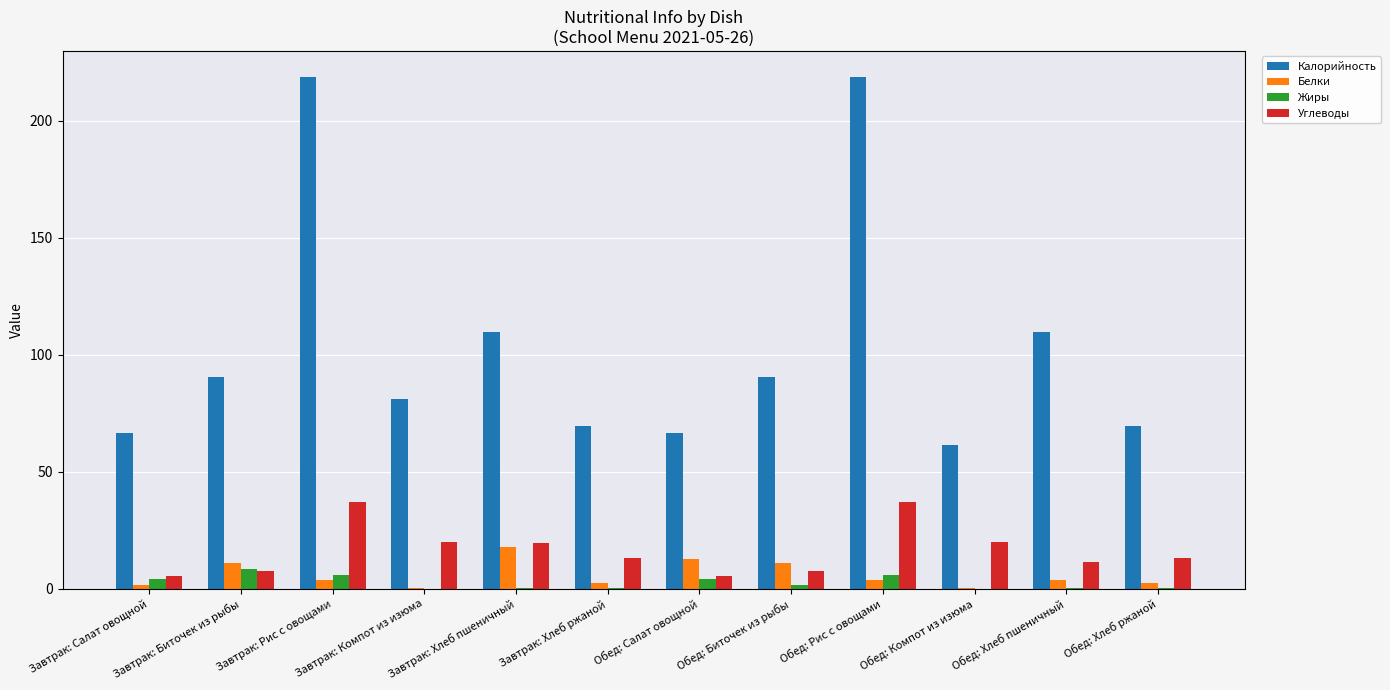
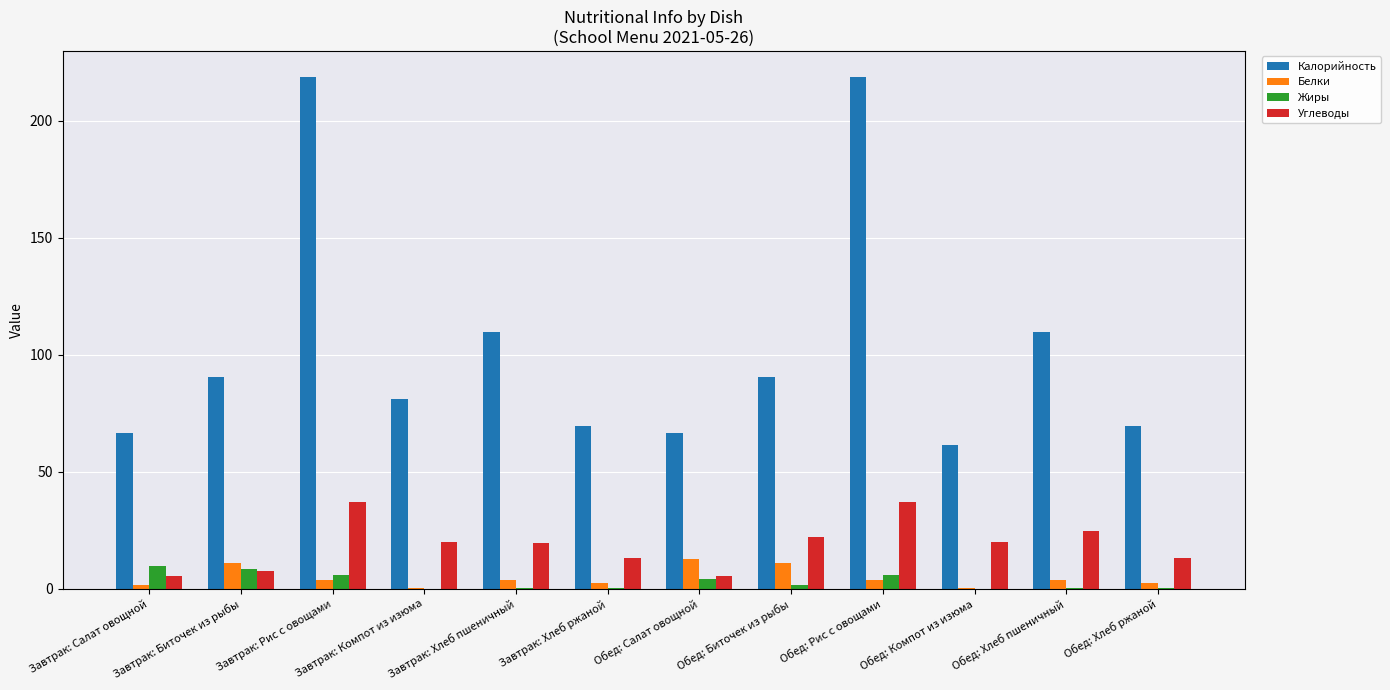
  {
    "Калорийность": {
      "Завтрак: Салат овощной": 67,
      "Завтрак: Биточек из рыбы": 90,
      "Завтрак: Рис с овощами": 219,
      "Завтрак: Компот из изюма": 81,
      "Завтрак: Хлеб пшеничный": 110,
      "Завтрак: Хлеб ржаной": 70,
      "Обед: Салат овощной": 67,
      "Обед: Биточек из рыбы": 90,
      "Обед: Рис с овощами": 219,
      "Обед: Компот из изюма": 61,
      "Обед: Хлеб пшеничный": 110,
      "Обед: Хлеб ржаной": 70
    },
    "Белки": {
      "Завтрак: Салат овощной": 2,
      "Завтрак: Биточек из рыбы": 11,
      "Завтрак: Рис с овощами": 4,
-     "Завтрак: Хлеб пшеничный": 18,
+     "Завтрак: Хлеб пшеничный": 4,
      "Завтрак: Хлеб ржаной": 3,
      "Обед: Салат овощной": 13,
      "Обед: Биточек из рыбы": 11,
      "Обед: Рис с овощами": 4,
      "Обед: Хлеб пшеничный": 4,
      "Обед: Хлеб ржаной": 3
    },
    "Жиры": {
-     "Завтрак: Салат овощной": 4,
+     "Завтрак: Салат овощной": 10,
      "Завтрак: Биточек из рыбы": 9,
      "Завтрак: Рис с овощами": 6,
      "Завтрак: Компот из изюма": 0,
      "Обед: Салат овощной": 4,
      "Обед: Биточек из рыбы": 2,
      "Обед: Рис с овощами": 6,
      "Обед: Компот из изюма": 0
    },
    "Углеводы": {
      "Завтрак: Салат овощной": 5,
      "Завтрак: Биточек из рыбы": 8,
      "Завтрак: Рис с овощами": 37,
      "Завтрак: Компот из изюма": 20,
      "Завтрак: Хлеб пшеничный": 20,
      "Завтрак: Хлеб ржаной": 13,
      "Обед: Салат овощной": 5,
-     "Обед: Биточек из рыбы": 8,
+     "Обед: Биточек из рыбы": 22,
      "Обед: Рис с овощами": 37,
      "Обед: Компот из изюма": 20,
-     "Обед: Хлеб пшеничный": 11,
+     "Обед: Хлеб пшеничный": 25,
      "Обед: Хлеб ржаной": 13
    }
  }
